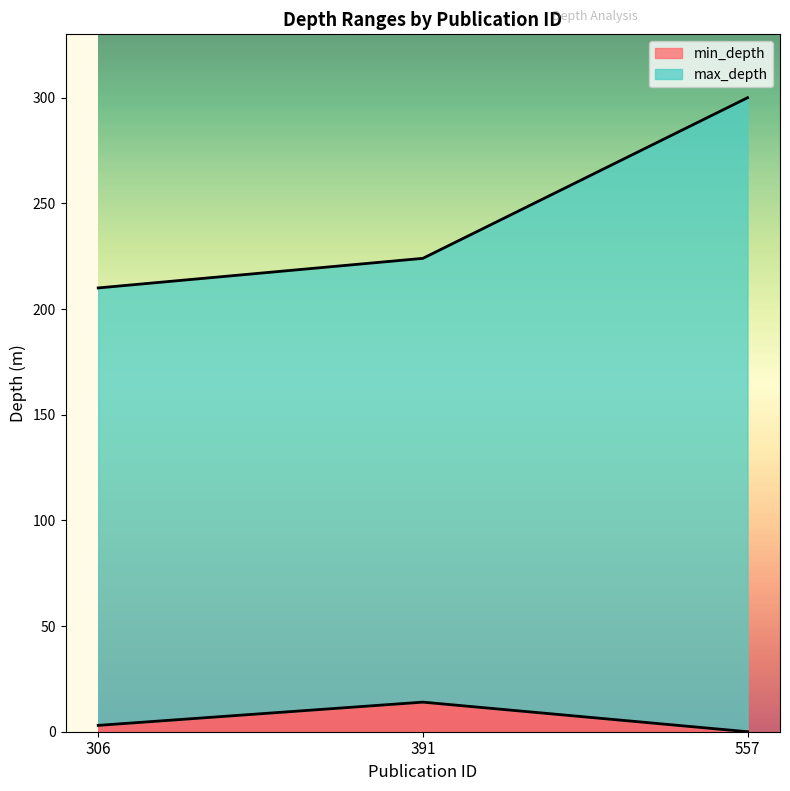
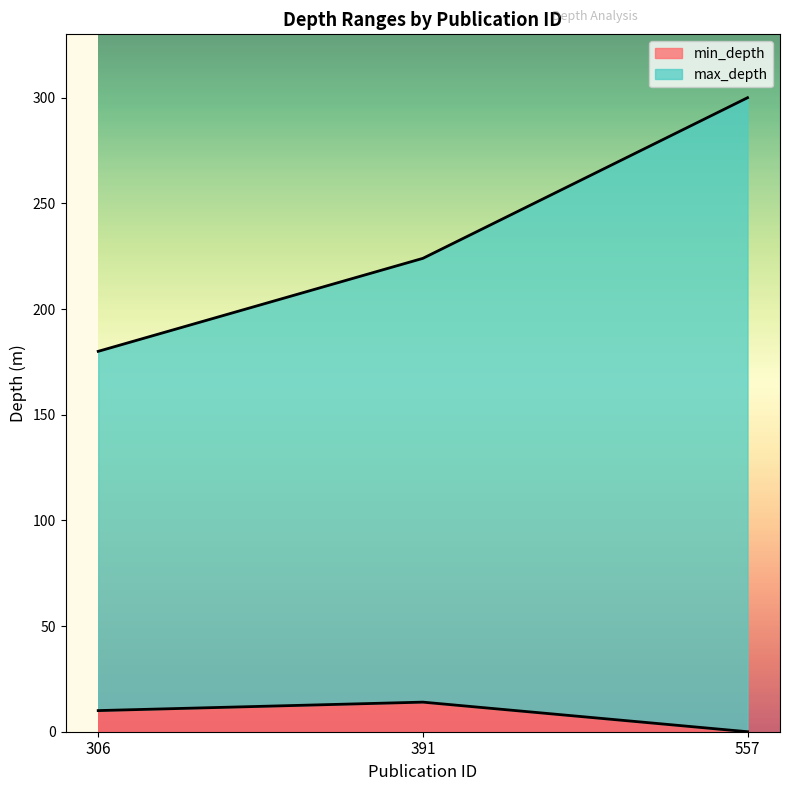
  {
    "min_depth": {
-     "306": 3,
+     "306": 10,
      "391": 14,
      "557": 0
    },
    "max_depth": {
-     "306": 210,
+     "306": 180,
      "391": 224,
      "557": 300
    }
  }
